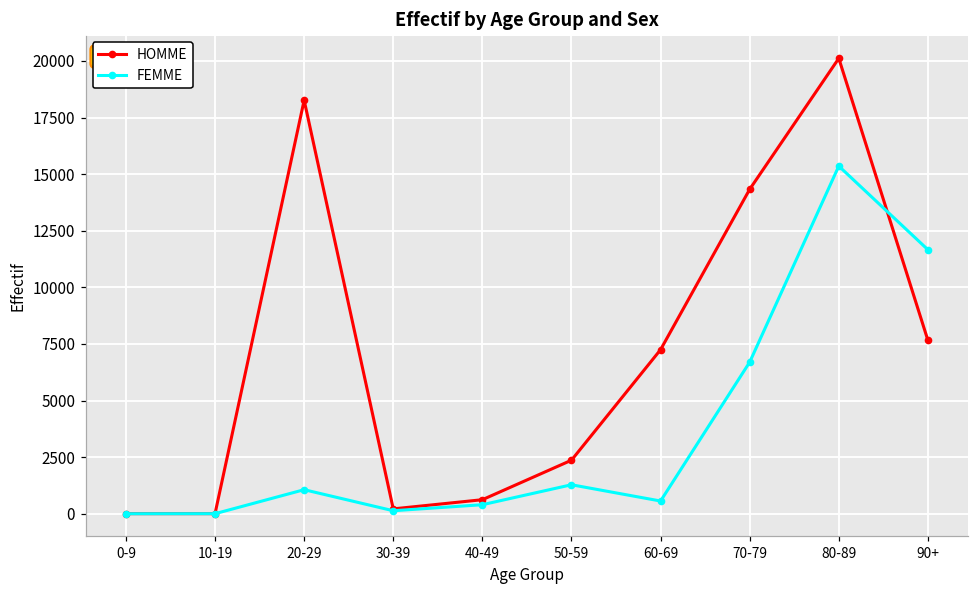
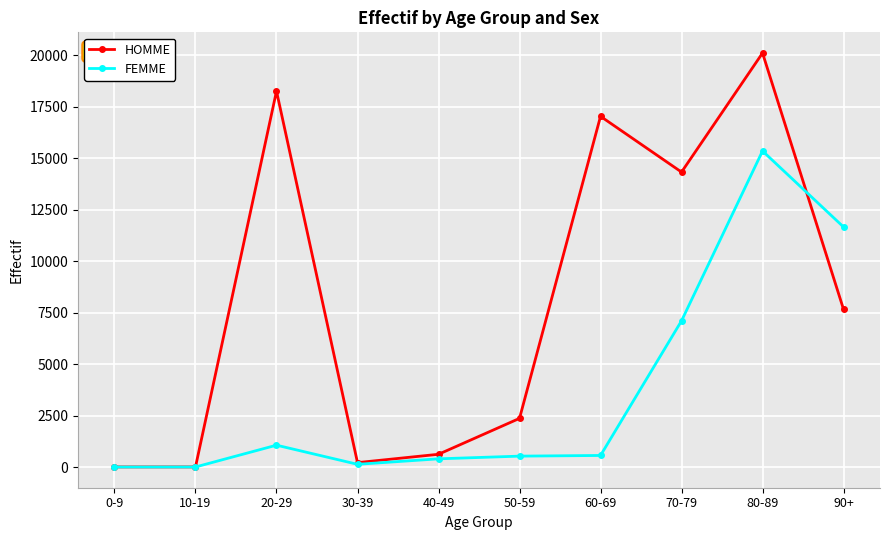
  {
    "HOMME": {
      "20-29": 18300,
      "40-49": 600,
      "50-59": 2400,
-     "60-69": 7200,
+     "60-69": 17000,
      "70-79": 14300,
      "80-89": 20100,
      "90+": 7700
    },
    "FEMME": {
      "20-29": 1100,
      "40-49": 400,
-     "50-59": 1300,
+     "50-59": 500,
      "60-69": 600,
-     "70-79": 6700,
+     "70-79": 7100,
      "80-89": 15400,
      "90+": 11700
    }
  }
